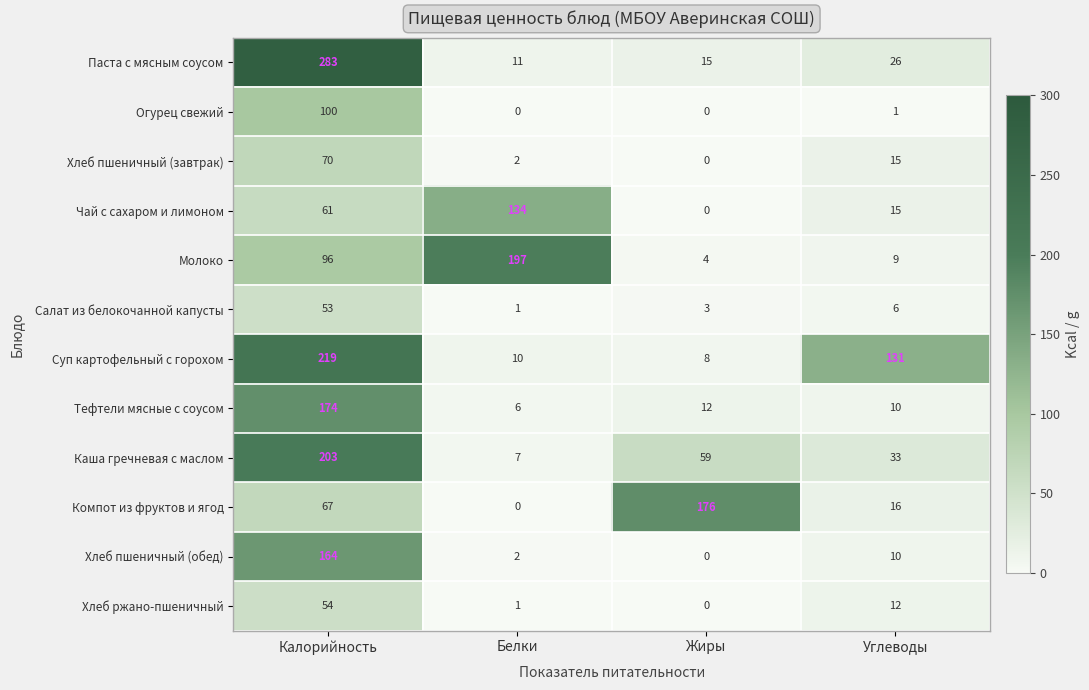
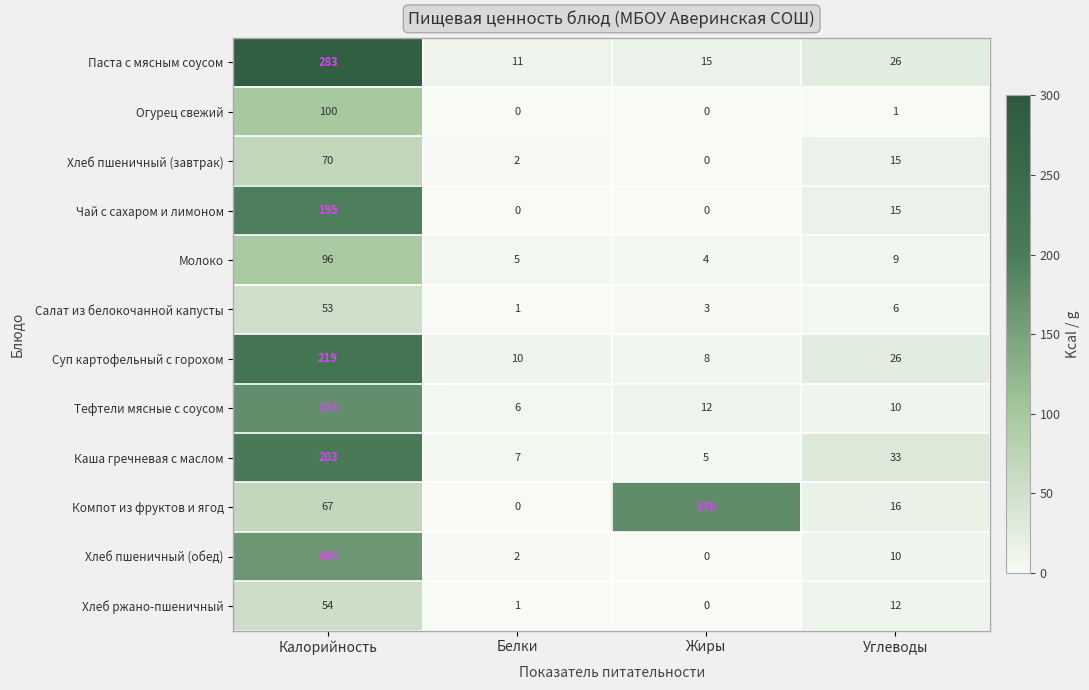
  {
    "Паста с мясным соусом": {
      "Калорийность": 283,
      "Белки": 11,
      "Жиры": 15,
      "Углеводы": 26
    },
    "Огурец свежий": {
      "Калорийность": 100,
      "Белки": 0,
      "Жиры": 0,
      "Углеводы": 1
    },
    "Хлеб пшеничный (завтрак)": {
      "Калорийность": 70,
      "Белки": 2,
      "Жиры": 0,
      "Углеводы": 15
    },
    "Чай с сахаром и лимоном": {
-     "Калорийность": 61,
-     "Белки": 134,
+     "Калорийность": 195,
+     "Белки": 0,
      "Жиры": 0,
      "Углеводы": 15
    },
    "Молоко": {
      "Калорийность": 96,
-     "Белки": 197,
+     "Белки": 5,
      "Жиры": 4,
      "Углеводы": 9
    },
    "Салат из белокочанной капусты": {
      "Калорийность": 53,
      "Белки": 1,
      "Жиры": 3,
      "Углеводы": 6
    },
    "Суп картофельный с горохом": {
      "Калорийность": 219,
      "Белки": 10,
      "Жиры": 8,
-     "Углеводы": 131
+     "Углеводы": 26
    },
    "Тефтели мясные с соусом": {
      "Калорийность": 174,
      "Белки": 6,
      "Жиры": 12,
      "Углеводы": 10
    },
    "Каша гречневая с маслом": {
      "Калорийность": 203,
      "Белки": 7,
-     "Жиры": 59,
+     "Жиры": 5,
      "Углеводы": 33
    },
    "Компот из фруктов и ягод": {
      "Калорийность": 67,
      "Белки": 0,
      "Жиры": 176,
      "Углеводы": 16
    },
    "Хлеб пшеничный (обед)": {
      "Калорийность": 164,
      "Белки": 2,
      "Жиры": 0,
      "Углеводы": 10
    },
    "Хлеб ржано-пшеничный": {
      "Калорийность": 54,
      "Белки": 1,
      "Жиры": 0,
      "Углеводы": 12
    }
  }
